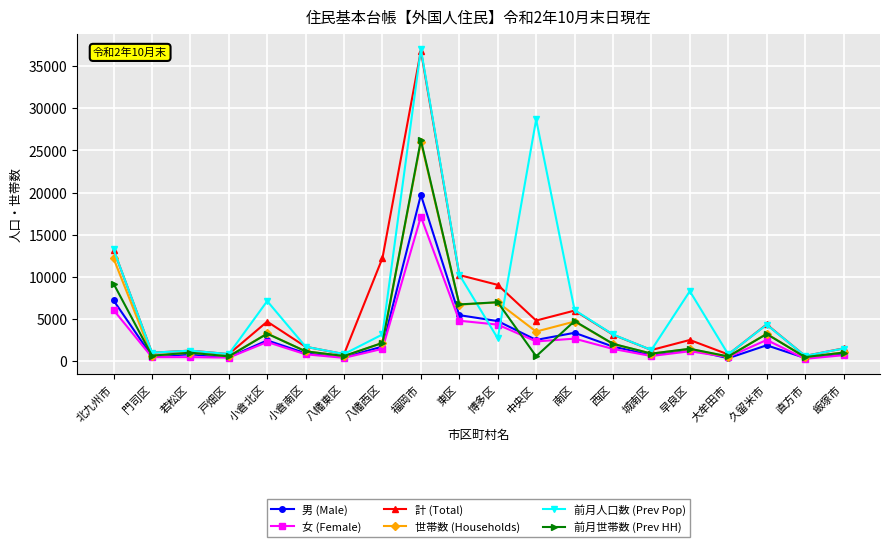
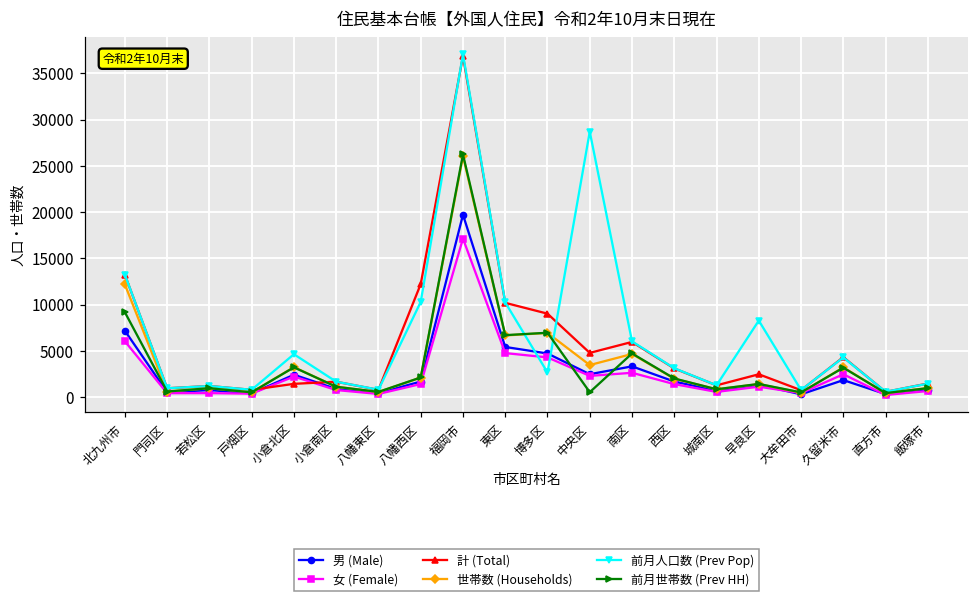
  {
    "男 (Male)": {
      "北九州市": 7000,
      "福岡市": 20000,
      "東区": 5000,
      "博多区": 5000,
      "南区": 3000,
      "久留米市": 2000
    },
    "女 (Female)": {
      "北九州市": 6000,
      "若松区": 0,
      "福岡市": 17000,
      "東区": 5000,
      "博多区": 4000,
      "南区": 3000,
      "久留米市": 2000
    },
    "計 (Total)": {
-     "小倉北区": 5000,
+     "小倉北区": 1000,
      "八幡西区": 12000,
      "博多区": 9000,
      "中央区": 5000,
      "早良区": 2000
    },
    "世帯数 (Households)": {
      "北九州市": 12000,
      "中央区": 3000
    },
    "前月人口数 (Prev Pop)": {
-     "小倉北区": 7000,
-     "八幡西区": 3000,
+     "小倉北区": 5000,
+     "八幡西区": 10000,
      "博多区": 3000,
      "中央区": 29000,
      "早良区": 8000
    },
    "前月世帯数 (Prev HH)": {
      "北九州市": 9000,
      "中央区": 1000
    }
  }
